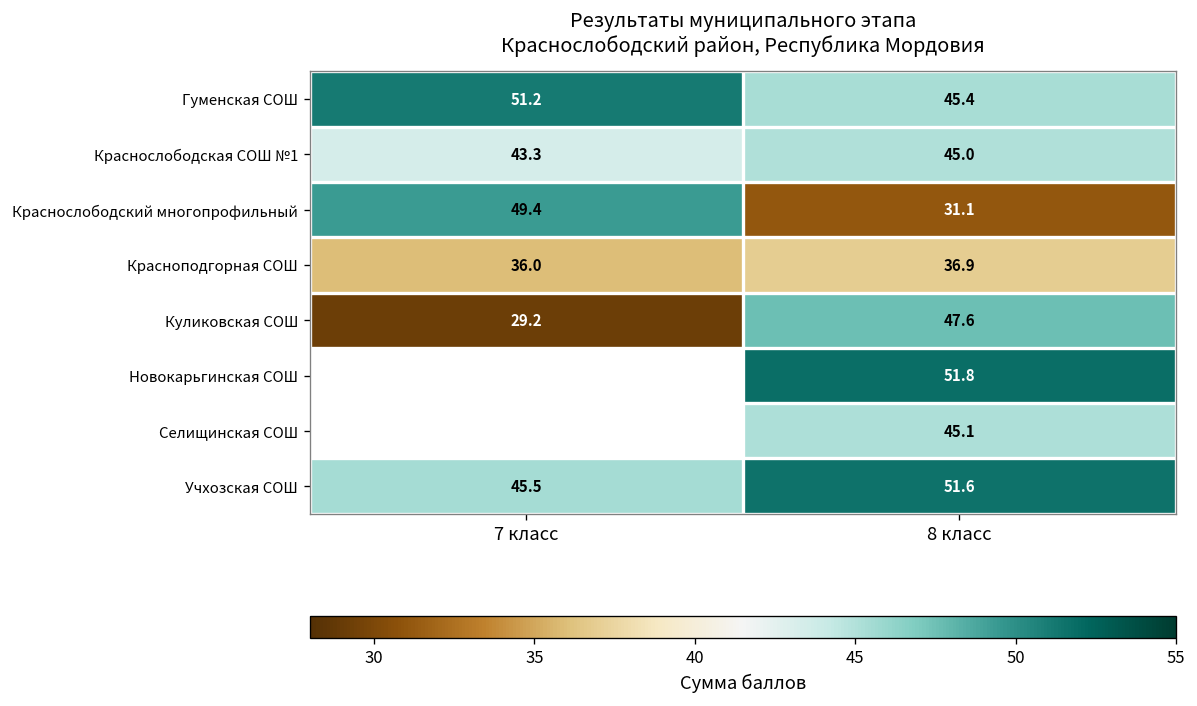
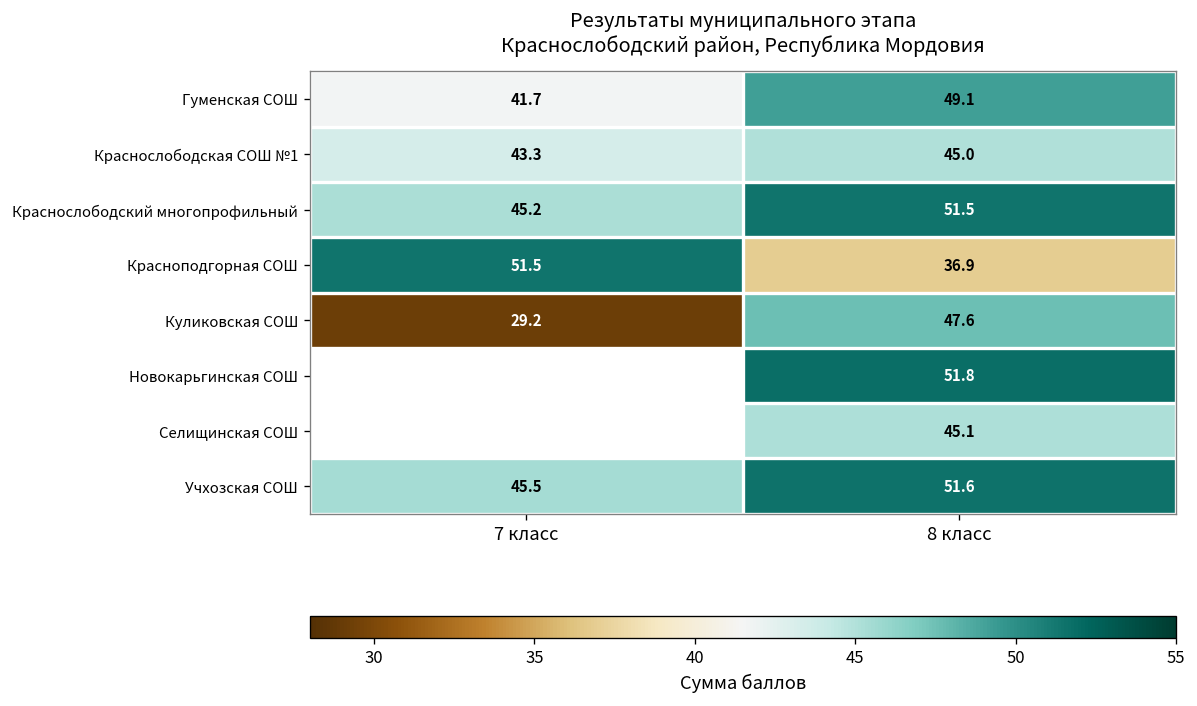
  {
    "Гуменская СОШ": {
-     "7 класс": 51.2,
-     "8 класс": 45.4
+     "7 класс": 41.7,
+     "8 класс": 49.1
    },
    "Краснослободская СОШ №1": {
      "7 класс": 43.3,
      "8 класс": 45.0
    },
    "Краснослободский многопрофильный": {
-     "7 класс": 49.4,
-     "8 класс": 31.1
+     "7 класс": 45.2,
+     "8 класс": 51.5
    },
    "Красноподгорная СОШ": {
-     "7 класс": 36.0,
+     "7 класс": 51.5,
      "8 класс": 36.9
    },
    "Куликовская СОШ": {
      "7 класс": 29.2,
      "8 класс": 47.6
    },
    "Новокарьгинская СОШ": {
      "8 класс": 51.8
    },
    "Селищинская СОШ": {
      "8 класс": 45.1
    },
    "Учхозская СОШ": {
      "7 класс": 45.5,
      "8 класс": 51.6
    }
  }
